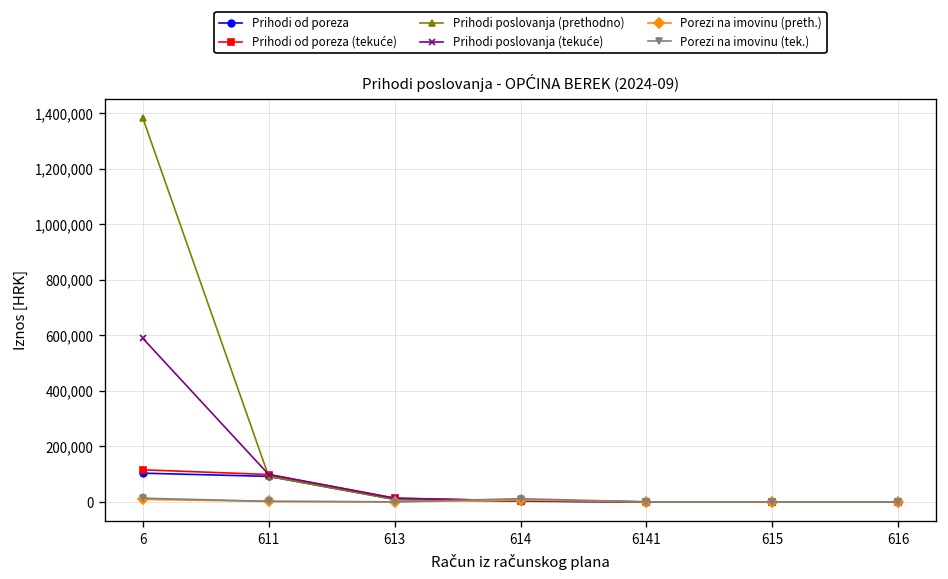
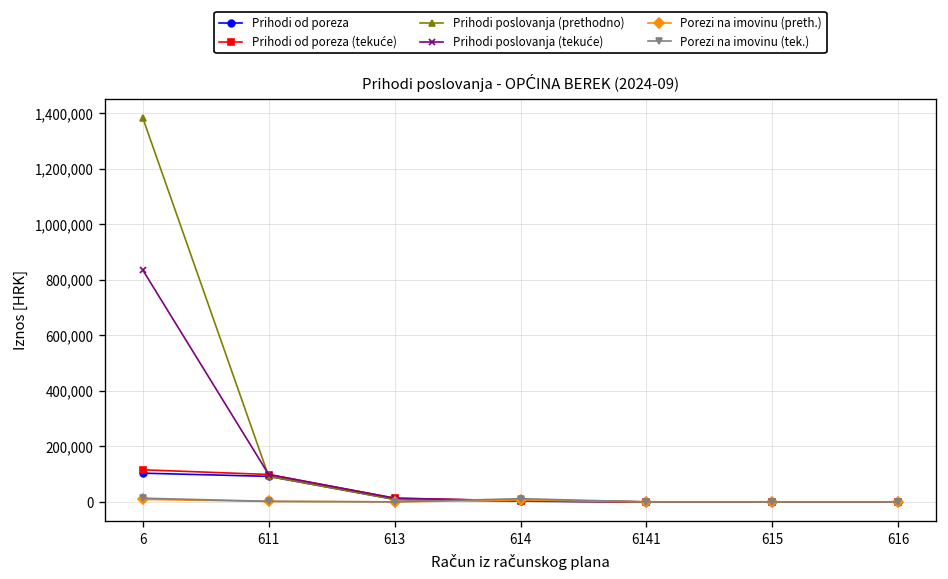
  {
    "Prihodi od poreza": {
      "6": "100,000"
    },
    "Prihodi od poreza (tekuće)": {
      "6": "120,000"
    },
    "Prihodi poslovanja (prethodno)": {
      "6": "1,380,000"
    },
    "Prihodi poslovanja (tekuće)": {
-     "6": "590,000"
+     "6": "840,000"
    }
  }
